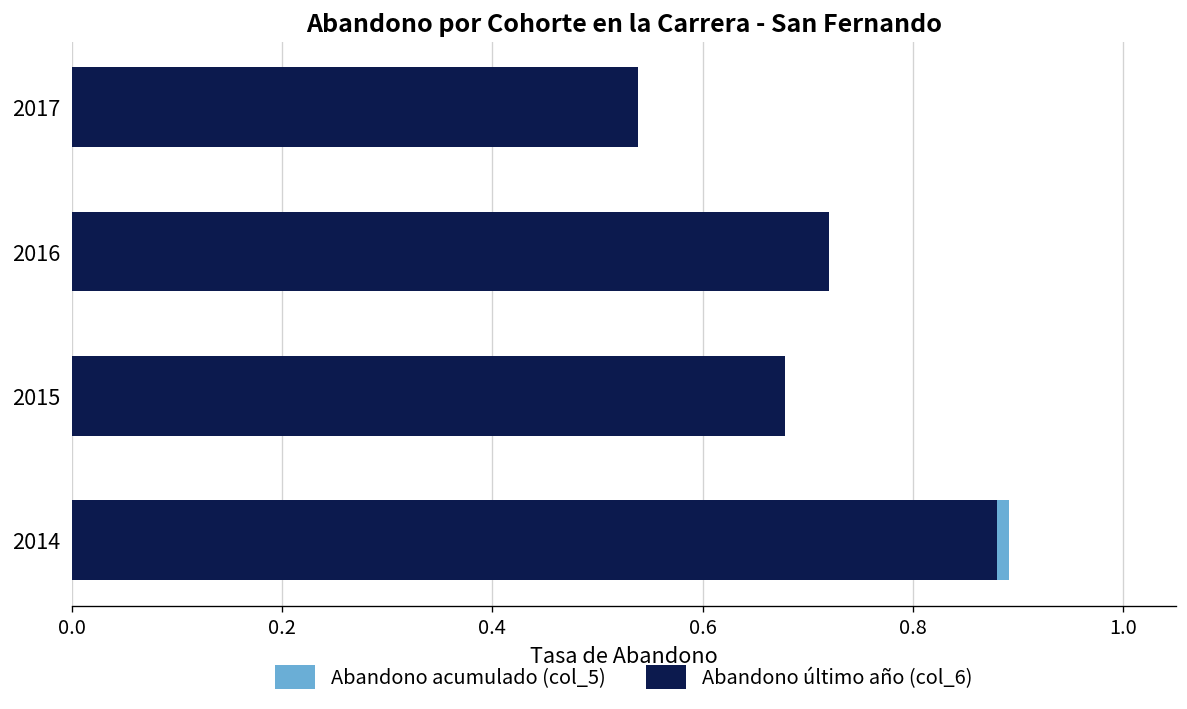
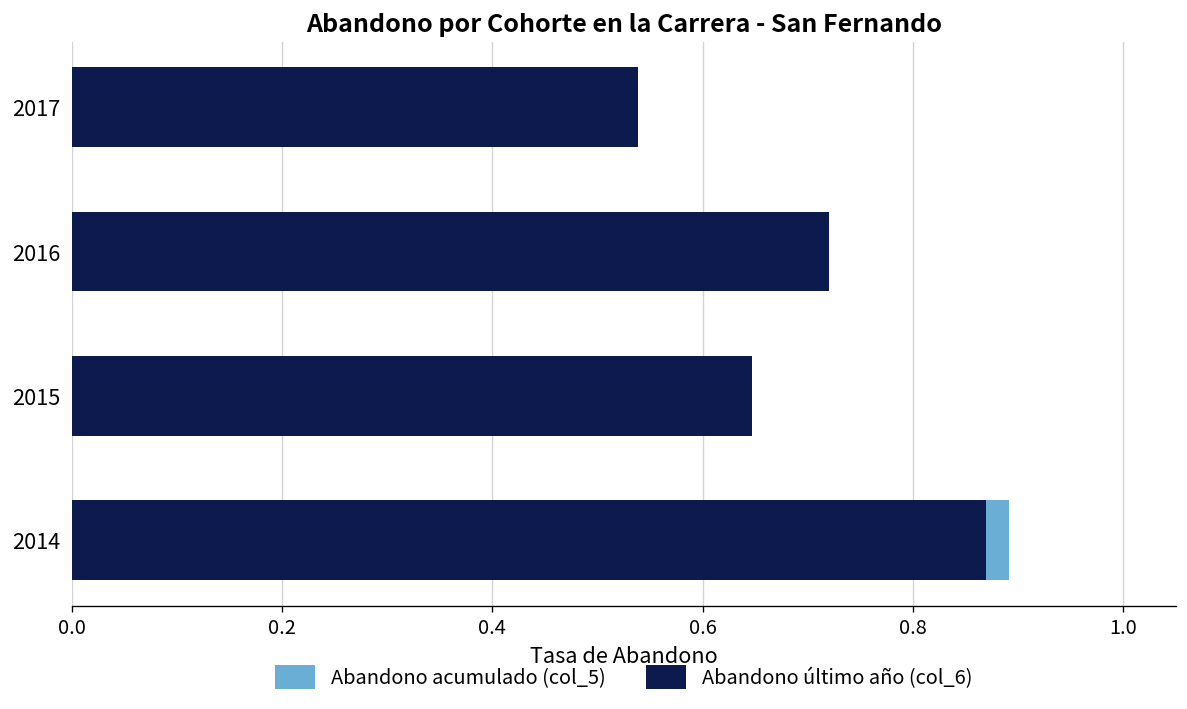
  {
    "Abandono acumulado (col_5)": {
      "2014": 0.89
    },
    "Abandono último año (col_6)": {
      "2017": 0.54,
      "2016": 0.72,
-     "2015": 0.68,
-     "2014": 0.88
+     "2015": 0.65,
+     "2014": 0.87
    }
  }
